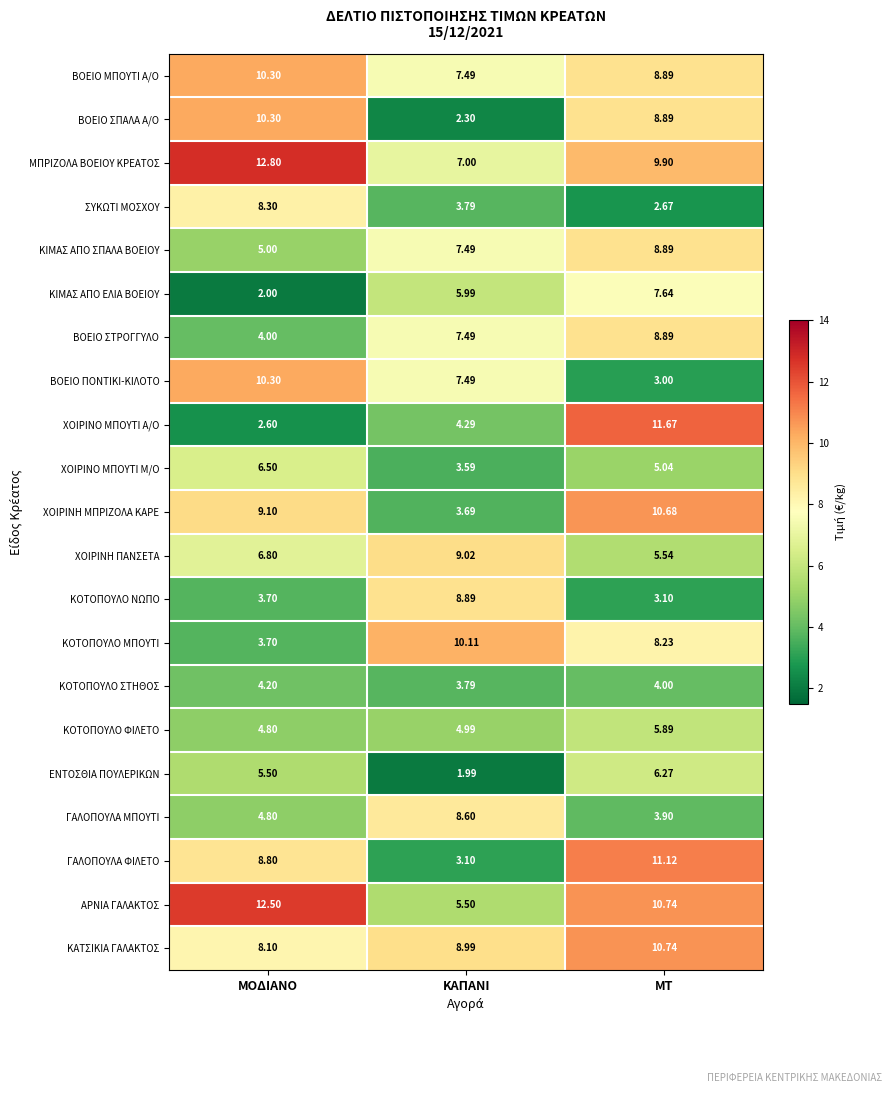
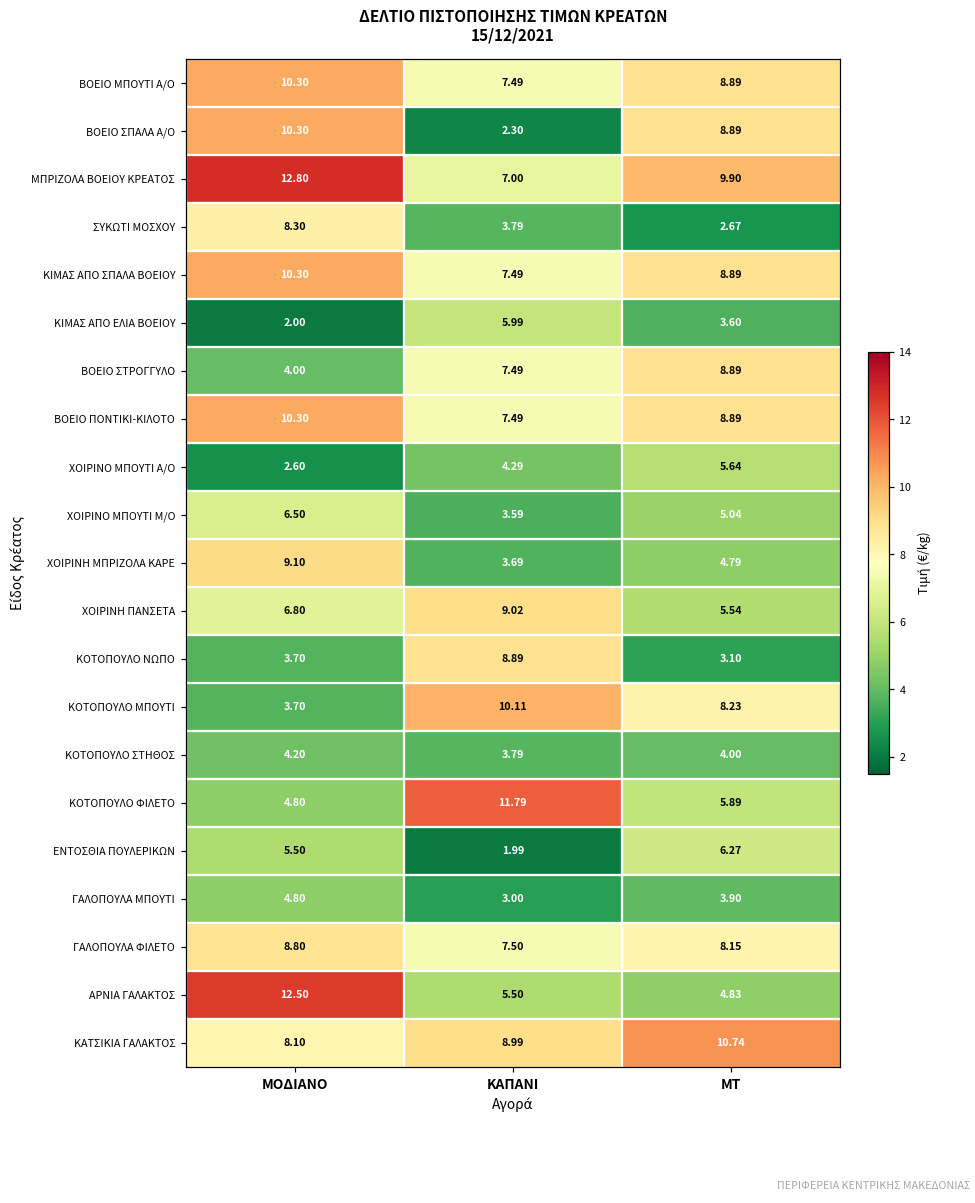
  {
    "ΒΟΕΙΟ ΜΠΟΥΤΙ Α/Ο": {
      "ΜΟΔΙΑΝΟ": 10.30,
      "ΚΑΠΑΝΙ": 7.49,
      "ΜΤ": 8.89
    },
    "ΒΟΕΙΟ ΣΠΑΛΑ Α/Ο": {
      "ΜΟΔΙΑΝΟ": 10.30,
      "ΚΑΠΑΝΙ": 2.30,
      "ΜΤ": 8.89
    },
    "ΜΠΡΙΖΟΛΑ ΒΟΕΙΟΥ ΚΡΕΑΤΟΣ": {
      "ΜΟΔΙΑΝΟ": 12.80,
      "ΚΑΠΑΝΙ": 7.00,
      "ΜΤ": 9.90
    },
    "ΣΥΚΩΤΙ ΜΟΣΧΟΥ": {
      "ΜΟΔΙΑΝΟ": 8.30,
      "ΚΑΠΑΝΙ": 3.79,
      "ΜΤ": 2.67
    },
    "ΚΙΜΑΣ ΑΠΟ ΣΠΑΛΑ ΒΟΕΙΟΥ": {
-     "ΜΟΔΙΑΝΟ": 5.00,
+     "ΜΟΔΙΑΝΟ": 10.30,
      "ΚΑΠΑΝΙ": 7.49,
      "ΜΤ": 8.89
    },
    "ΚΙΜΑΣ ΑΠO ΕΛΙΑ ΒΟΕΙΟΥ": {
      "ΜΟΔΙΑΝΟ": 2.00,
      "ΚΑΠΑΝΙ": 5.99,
-     "ΜΤ": 7.64
+     "ΜΤ": 3.60
    },
    "ΒΟΕΙΟ ΣΤΡΟΓΓΥΛΟ": {
      "ΜΟΔΙΑΝΟ": 4.00,
      "ΚΑΠΑΝΙ": 7.49,
      "ΜΤ": 8.89
    },
    "ΒΟΕΙΟ ΠΟΝΤΙΚΙ-ΚΙΛΟΤΟ": {
      "ΜΟΔΙΑΝΟ": 10.30,
      "ΚΑΠΑΝΙ": 7.49,
-     "ΜΤ": 3.00
+     "ΜΤ": 8.89
    },
    "ΧΟΙΡΙΝΟ ΜΠΟΥΤΙ Α/Ο": {
      "ΜΟΔΙΑΝΟ": 2.60,
      "ΚΑΠΑΝΙ": 4.29,
-     "ΜΤ": 11.67
+     "ΜΤ": 5.64
    },
    "ΧΟΙΡΙΝΟ ΜΠΟΥΤΙ Μ/Ο": {
      "ΜΟΔΙΑΝΟ": 6.50,
      "ΚΑΠΑΝΙ": 3.59,
      "ΜΤ": 5.04
    },
    "ΧΟΙΡΙΝΗ ΜΠΡΙΖΟΛΑ ΚΑΡΕ": {
      "ΜΟΔΙΑΝΟ": 9.10,
      "ΚΑΠΑΝΙ": 3.69,
-     "ΜΤ": 10.68
+     "ΜΤ": 4.79
    },
    "ΧΟΙΡΙΝΗ ΠΑΝΣΕΤΑ": {
      "ΜΟΔΙΑΝΟ": 6.80,
      "ΚΑΠΑΝΙ": 9.02,
      "ΜΤ": 5.54
    },
    "ΚΟΤΟΠΟΥΛΟ ΝΩΠΟ": {
      "ΜΟΔΙΑΝΟ": 3.70,
      "ΚΑΠΑΝΙ": 8.89,
      "ΜΤ": 3.10
    },
    "ΚΟΤΟΠΟΥΛΟ ΜΠΟΥΤΙ": {
      "ΜΟΔΙΑΝΟ": 3.70,
      "ΚΑΠΑΝΙ": 10.11,
      "ΜΤ": 8.23
    },
    "ΚΟΤΟΠΟΥΛΟ ΣΤΗΘΟΣ": {
      "ΜΟΔΙΑΝΟ": 4.20,
      "ΚΑΠΑΝΙ": 3.79,
      "ΜΤ": 4.00
    },
    "ΚΟΤΟΠΟΥΛΟ ΦΙΛΕΤΟ": {
      "ΜΟΔΙΑΝΟ": 4.80,
-     "ΚΑΠΑΝΙ": 4.99,
+     "ΚΑΠΑΝΙ": 11.79,
      "ΜΤ": 5.89
    },
    "ΕΝΤΟΣΘΙΑ ΠΟΥΛΕΡΙΚΩΝ": {
      "ΜΟΔΙΑΝΟ": 5.50,
      "ΚΑΠΑΝΙ": 1.99,
      "ΜΤ": 6.27
    },
    "ΓΑΛΟΠΟΥΛΑ ΜΠΟΥΤΙ": {
      "ΜΟΔΙΑΝΟ": 4.80,
-     "ΚΑΠΑΝΙ": 8.60,
+     "ΚΑΠΑΝΙ": 3.00,
      "ΜΤ": 3.90
    },
    "ΓΑΛΟΠΟΥΛΑ ΦΙΛΕΤΟ": {
      "ΜΟΔΙΑΝΟ": 8.80,
-     "ΚΑΠΑΝΙ": 3.10,
-     "ΜΤ": 11.12
+     "ΚΑΠΑΝΙ": 7.50,
+     "ΜΤ": 8.15
    },
    "ΑΡΝΙΑ ΓΑΛΑΚΤΟΣ": {
      "ΜΟΔΙΑΝΟ": 12.50,
      "ΚΑΠΑΝΙ": 5.50,
-     "ΜΤ": 10.74
+     "ΜΤ": 4.83
    },
    "ΚΑΤΣΙΚΙΑ ΓΑΛΑΚΤΟΣ": {
      "ΜΟΔΙΑΝΟ": 8.10,
      "ΚΑΠΑΝΙ": 8.99,
      "ΜΤ": 10.74
    }
  }
